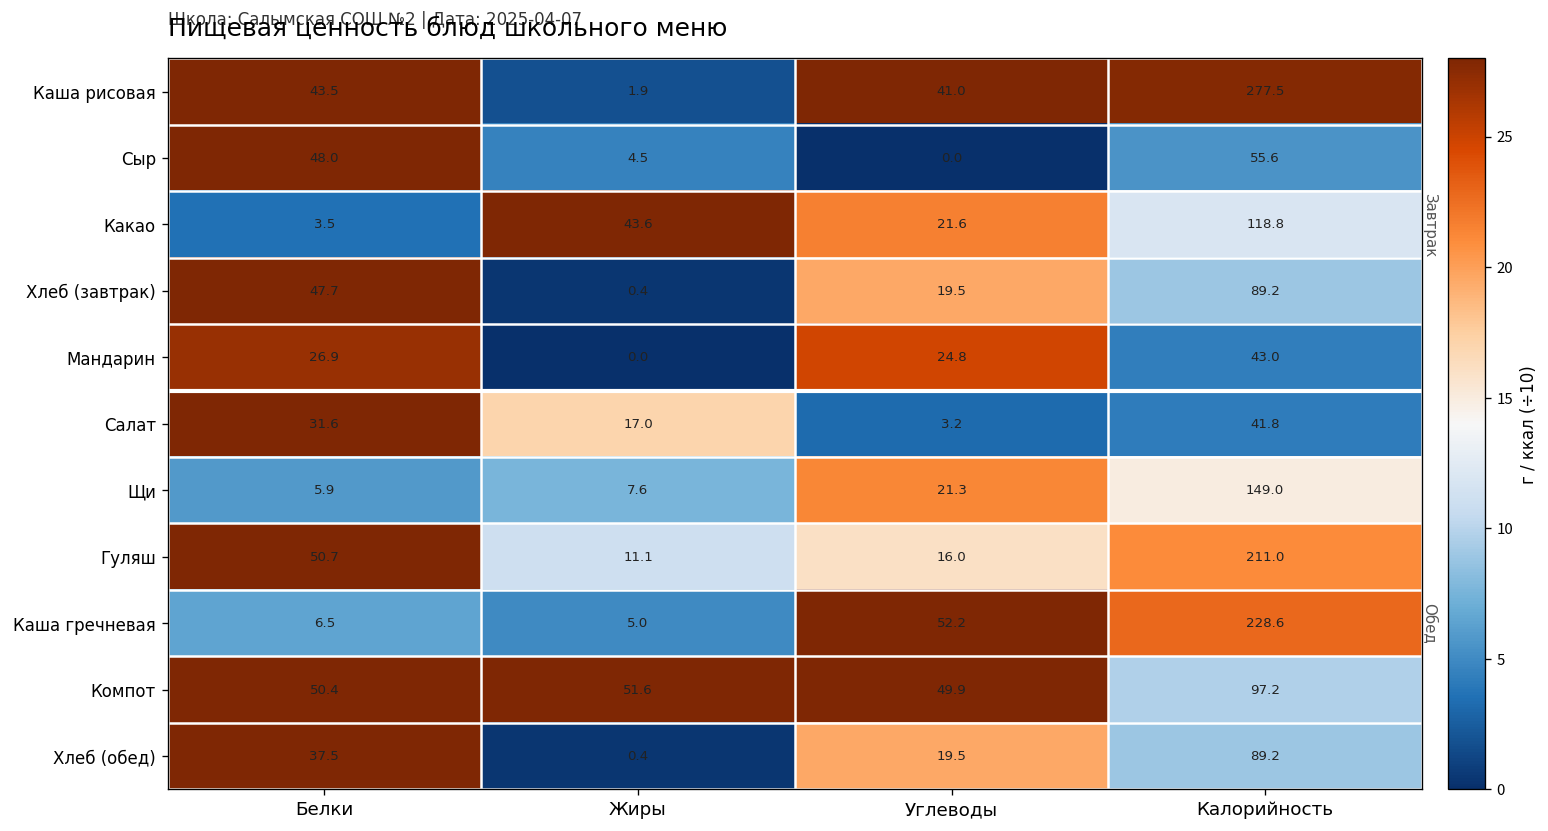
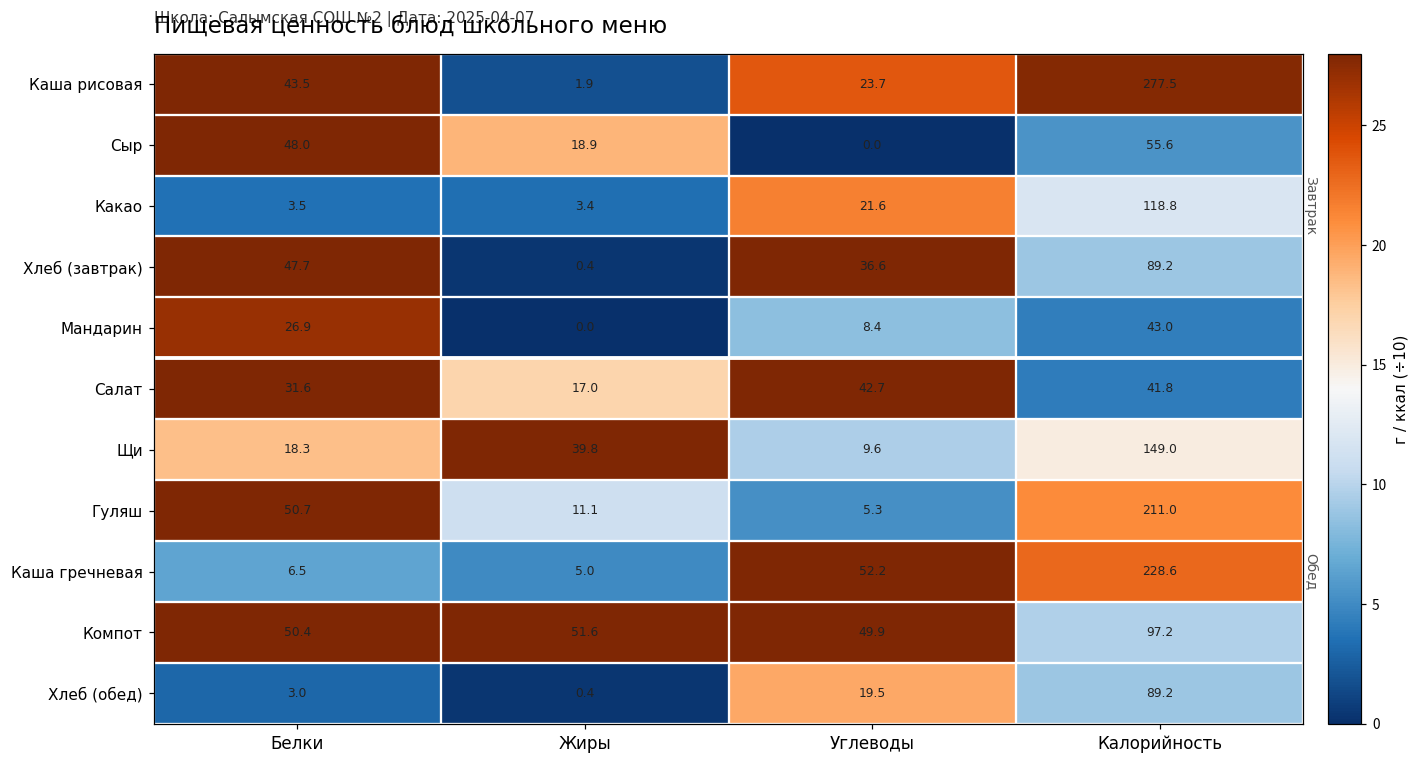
  {
    "Каша рисовая": {
      "Белки": 43.5,
      "Жиры": 1.9,
-     "Углеводы": 41.0,
+     "Углеводы": 23.7,
      "Калорийность": 277.5
    },
    "Сыр": {
      "Белки": 48.0,
-     "Жиры": 4.5,
+     "Жиры": 18.9,
      "Углеводы": 0.0,
      "Калорийность": 55.6
    },
    "Какао": {
      "Белки": 3.5,
-     "Жиры": 43.6,
+     "Жиры": 3.4,
      "Углеводы": 21.6,
      "Калорийность": 118.8
    },
    "Хлеб (завтрак)": {
      "Белки": 47.7,
      "Жиры": 0.4,
-     "Углеводы": 19.5,
+     "Углеводы": 36.6,
      "Калорийность": 89.2
    },
    "Мандарин": {
      "Белки": 26.9,
      "Жиры": 0.0,
-     "Углеводы": 24.8,
+     "Углеводы": 8.4,
      "Калорийность": 43.0
    },
    "Салат": {
      "Белки": 31.6,
      "Жиры": 17.0,
-     "Углеводы": 3.2,
+     "Углеводы": 42.7,
      "Калорийность": 41.8
    },
    "Щи": {
-     "Белки": 5.9,
-     "Жиры": 7.6,
-     "Углеводы": 21.3,
+     "Белки": 18.3,
+     "Жиры": 39.8,
+     "Углеводы": 9.6,
      "Калорийность": 149.0
    },
    "Гуляш": {
      "Белки": 50.7,
      "Жиры": 11.1,
-     "Углеводы": 16.0,
+     "Углеводы": 5.3,
      "Калорийность": 211.0
    },
    "Каша гречневая": {
      "Белки": 6.5,
      "Жиры": 5.0,
      "Углеводы": 52.2,
      "Калорийность": 228.6
    },
    "Компот": {
      "Белки": 50.4,
      "Жиры": 51.6,
      "Углеводы": 49.9,
      "Калорийность": 97.2
    },
    "Хлеб (обед)": {
-     "Белки": 37.5,
+     "Белки": 3.0,
      "Жиры": 0.4,
      "Углеводы": 19.5,
      "Калорийность": 89.2
    }
  }
